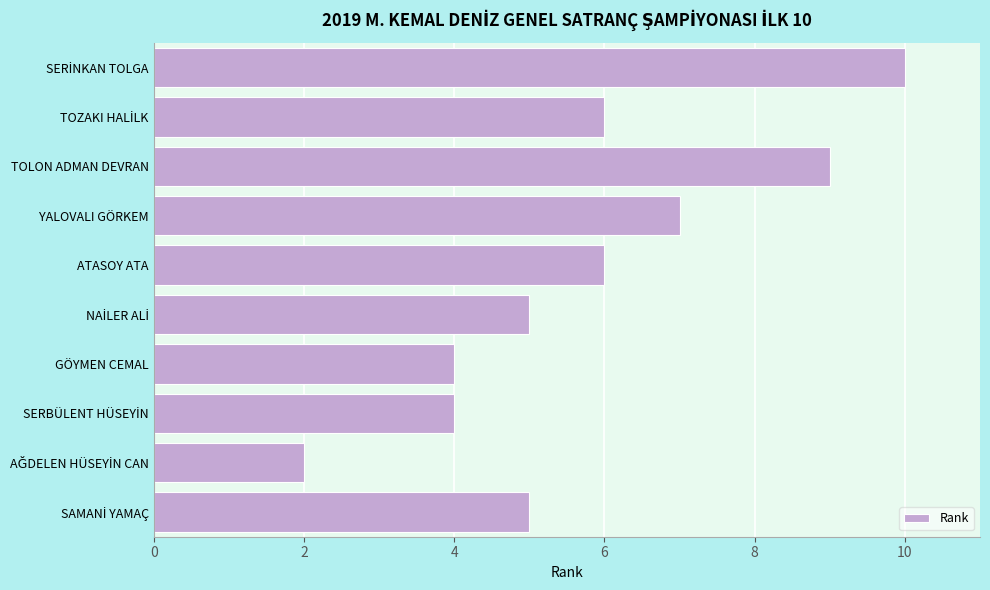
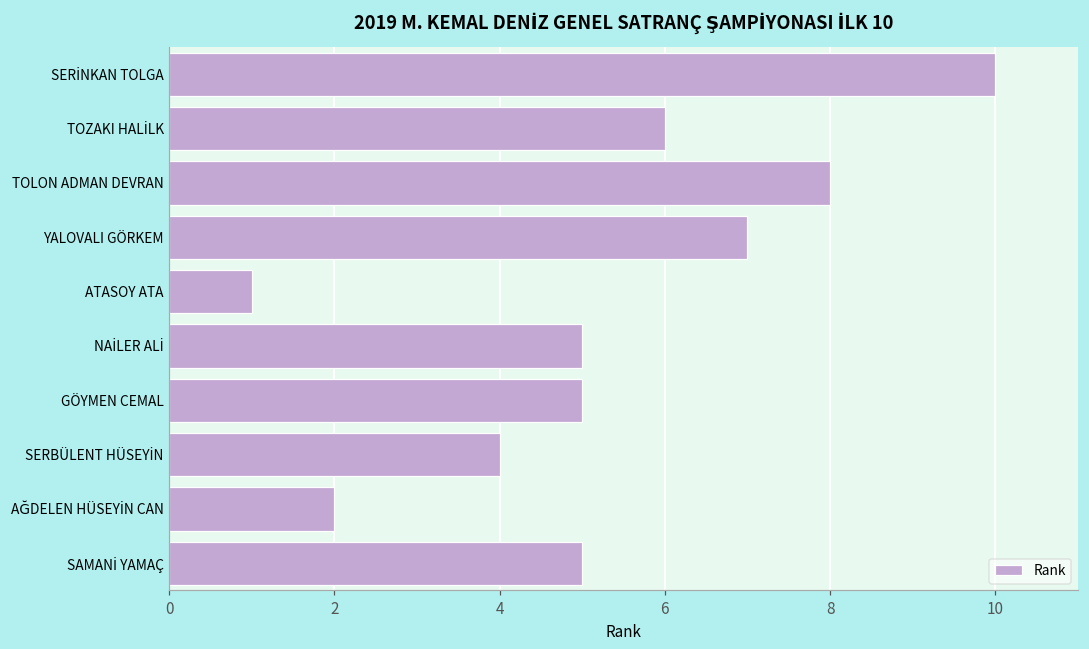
  {
    "SERİNKAN TOLGA": 10,
    "TOZAKI HALİLK": 6,
-   "TOLON ADMAN DEVRAN": 9,
+   "TOLON ADMAN DEVRAN": 8,
    "YALOVALI GÖRKEM": 7,
-   "ATASOY ATA": 6,
+   "ATASOY ATA": 1,
    "NAİLER ALİ": 5,
-   "GÖYMEN CEMAL": 4,
+   "GÖYMEN CEMAL": 5,
    "SERBÜLENT HÜSEYİN": 4,
    "AĞDELEN HÜSEYİN CAN": 2,
    "SAMANİ YAMAÇ": 5
  }
